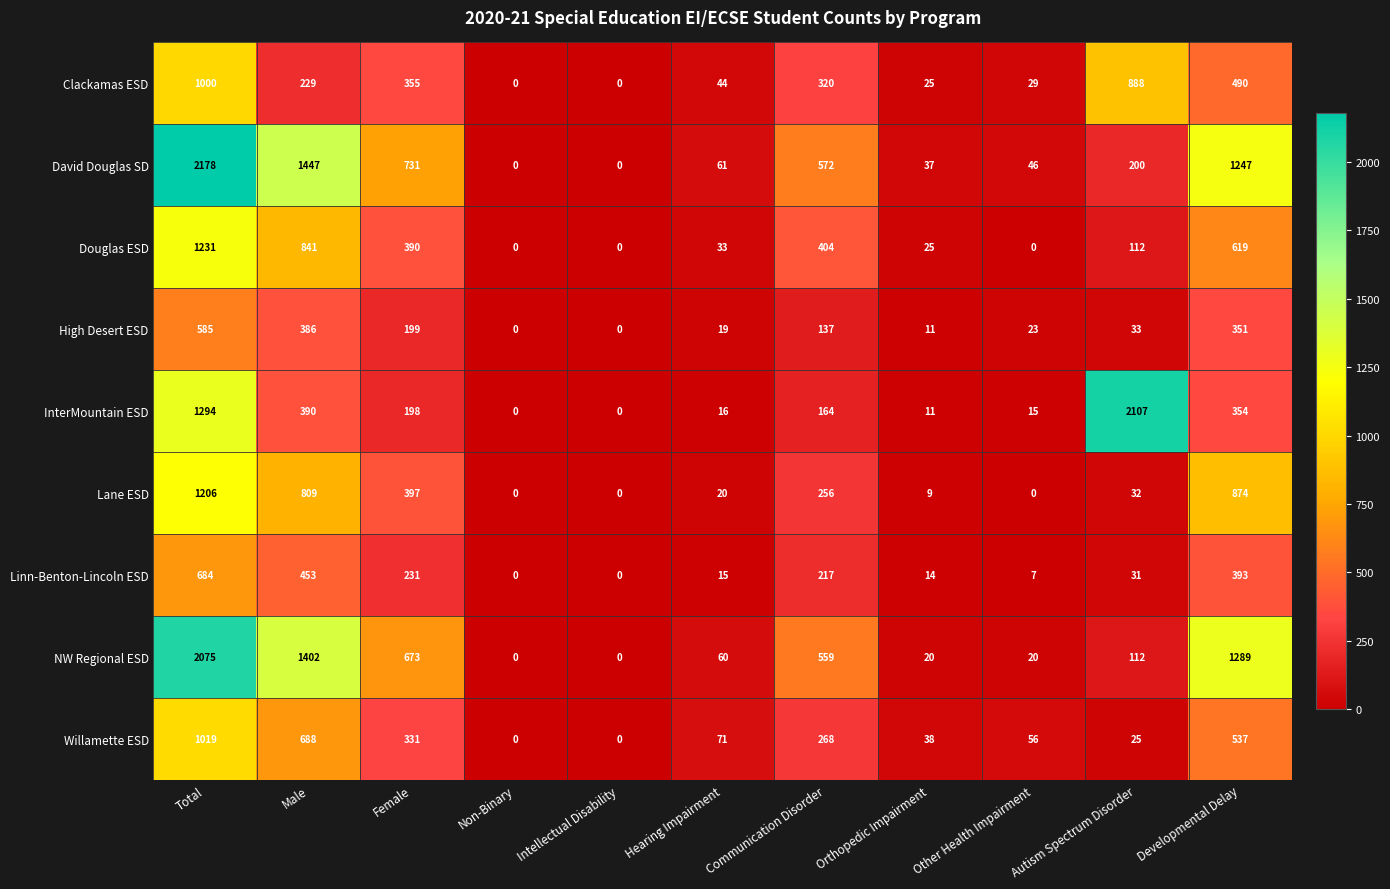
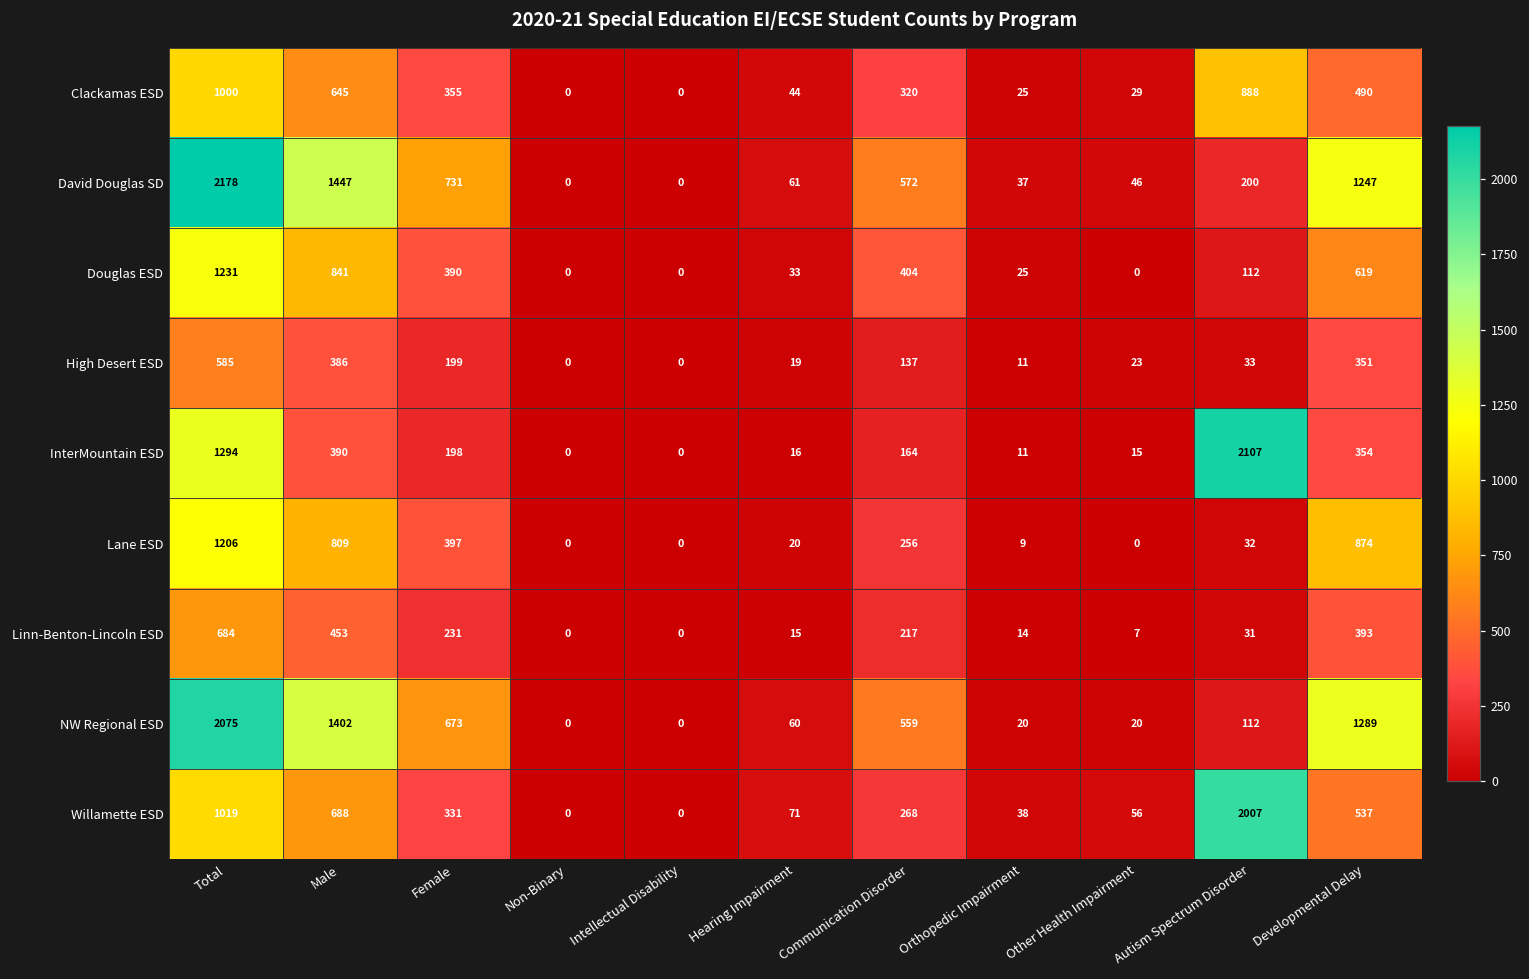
  {
    "Clackamas ESD": {
      "Total": 1000,
-     "Male": 229,
+     "Male": 645,
      "Female": 355,
      "Non-Binary": 0,
      "Intellectual Disability": 0,
      "Hearing Impairment": 44,
      "Communication Disorder": 320,
      "Orthopedic Impairment": 25,
      "Other Health Impairment": 29,
      "Autism Spectrum Disorder": 888,
      "Developmental Delay": 490
    },
    "David Douglas SD": {
      "Total": 2178,
      "Male": 1447,
      "Female": 731,
      "Non-Binary": 0,
      "Intellectual Disability": 0,
      "Hearing Impairment": 61,
      "Communication Disorder": 572,
      "Orthopedic Impairment": 37,
      "Other Health Impairment": 46,
      "Autism Spectrum Disorder": 200,
      "Developmental Delay": 1247
    },
    "Douglas ESD": {
      "Total": 1231,
      "Male": 841,
      "Female": 390,
      "Non-Binary": 0,
      "Intellectual Disability": 0,
      "Hearing Impairment": 33,
      "Communication Disorder": 404,
      "Orthopedic Impairment": 25,
      "Other Health Impairment": 0,
      "Autism Spectrum Disorder": 112,
      "Developmental Delay": 619
    },
    "High Desert ESD": {
      "Total": 585,
      "Male": 386,
      "Female": 199,
      "Non-Binary": 0,
      "Intellectual Disability": 0,
      "Hearing Impairment": 19,
      "Communication Disorder": 137,
      "Orthopedic Impairment": 11,
      "Other Health Impairment": 23,
      "Autism Spectrum Disorder": 33,
      "Developmental Delay": 351
    },
    "InterMountain ESD": {
      "Total": 1294,
      "Male": 390,
      "Female": 198,
      "Non-Binary": 0,
      "Intellectual Disability": 0,
      "Hearing Impairment": 16,
      "Communication Disorder": 164,
      "Orthopedic Impairment": 11,
      "Other Health Impairment": 15,
      "Autism Spectrum Disorder": 2107,
      "Developmental Delay": 354
    },
    "Lane ESD": {
      "Total": 1206,
      "Male": 809,
      "Female": 397,
      "Non-Binary": 0,
      "Intellectual Disability": 0,
      "Hearing Impairment": 20,
      "Communication Disorder": 256,
      "Orthopedic Impairment": 9,
      "Other Health Impairment": 0,
      "Autism Spectrum Disorder": 32,
      "Developmental Delay": 874
    },
    "Linn-Benton-Lincoln ESD": {
      "Total": 684,
      "Male": 453,
      "Female": 231,
      "Non-Binary": 0,
      "Intellectual Disability": 0,
      "Hearing Impairment": 15,
      "Communication Disorder": 217,
      "Orthopedic Impairment": 14,
      "Other Health Impairment": 7,
      "Autism Spectrum Disorder": 31,
      "Developmental Delay": 393
    },
    "NW Regional ESD": {
      "Total": 2075,
      "Male": 1402,
      "Female": 673,
      "Non-Binary": 0,
      "Intellectual Disability": 0,
      "Hearing Impairment": 60,
      "Communication Disorder": 559,
      "Orthopedic Impairment": 20,
      "Other Health Impairment": 20,
      "Autism Spectrum Disorder": 112,
      "Developmental Delay": 1289
    },
    "Willamette ESD": {
      "Total": 1019,
      "Male": 688,
      "Female": 331,
      "Non-Binary": 0,
      "Intellectual Disability": 0,
      "Hearing Impairment": 71,
      "Communication Disorder": 268,
      "Orthopedic Impairment": 38,
      "Other Health Impairment": 56,
-     "Autism Spectrum Disorder": 25,
+     "Autism Spectrum Disorder": 2007,
      "Developmental Delay": 537
    }
  }
